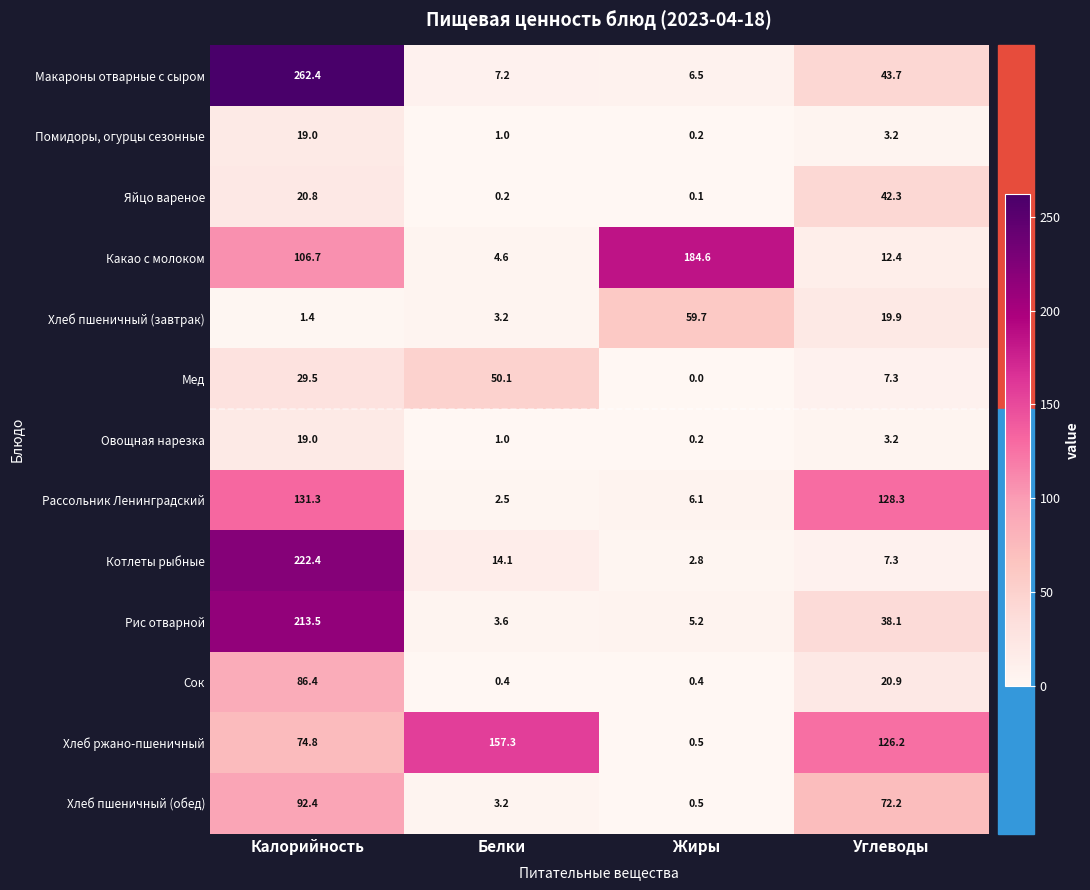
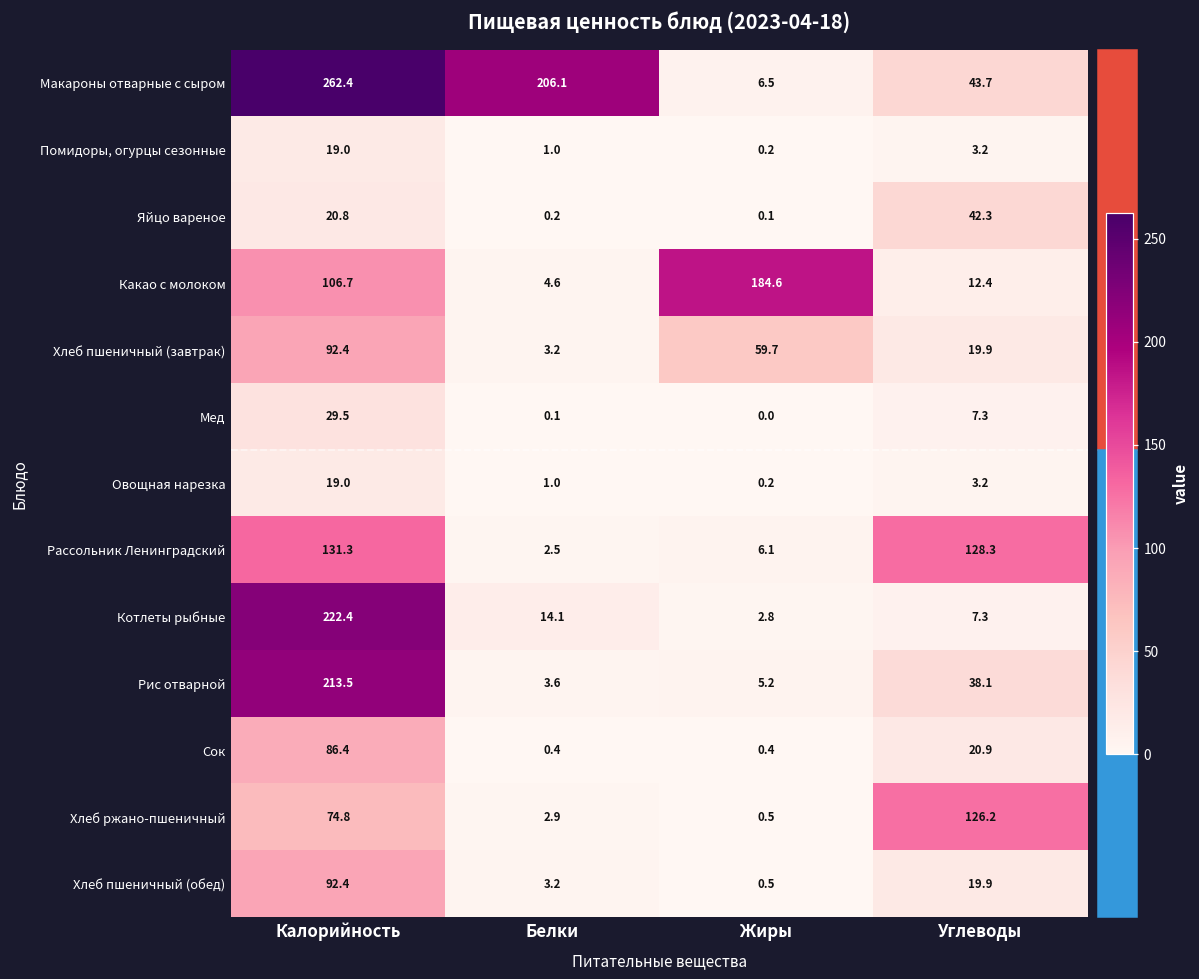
  {
    "Макароны отварные с сыром": {
      "Калорийность": 262.4,
-     "Белки": 7.2,
+     "Белки": 206.1,
      "Жиры": 6.5,
      "Углеводы": 43.7
    },
    "Помидоры, огурцы сезонные": {
      "Калорийность": 19.0,
      "Белки": 1.0,
      "Жиры": 0.2,
      "Углеводы": 3.2
    },
    "Яйцо вареное": {
      "Калорийность": 20.8,
      "Белки": 0.2,
      "Жиры": 0.1,
      "Углеводы": 42.3
    },
    "Какао с молоком": {
      "Калорийность": 106.7,
      "Белки": 4.6,
      "Жиры": 184.6,
      "Углеводы": 12.4
    },
    "Хлеб пшеничный (завтрак)": {
-     "Калорийность": 1.4,
+     "Калорийность": 92.4,
      "Белки": 3.2,
      "Жиры": 59.7,
      "Углеводы": 19.9
    },
    "Мед": {
      "Калорийность": 29.5,
-     "Белки": 50.1,
+     "Белки": 0.1,
      "Жиры": 0.0,
      "Углеводы": 7.3
    },
    "Овощная нарезка": {
      "Калорийность": 19.0,
      "Белки": 1.0,
      "Жиры": 0.2,
      "Углеводы": 3.2
    },
    "Рассольник Ленинградский": {
      "Калорийность": 131.3,
      "Белки": 2.5,
      "Жиры": 6.1,
      "Углеводы": 128.3
    },
    "Котлеты рыбные": {
      "Калорийность": 222.4,
      "Белки": 14.1,
      "Жиры": 2.8,
      "Углеводы": 7.3
    },
    "Рис отварной": {
      "Калорийность": 213.5,
      "Белки": 3.6,
      "Жиры": 5.2,
      "Углеводы": 38.1
    },
    "Сок": {
      "Калорийность": 86.4,
      "Белки": 0.4,
      "Жиры": 0.4,
      "Углеводы": 20.9
    },
    "Хлеб ржано-пшеничный": {
      "Калорийность": 74.8,
-     "Белки": 157.3,
+     "Белки": 2.9,
      "Жиры": 0.5,
      "Углеводы": 126.2
    },
    "Хлеб пшеничный (обед)": {
      "Калорийность": 92.4,
      "Белки": 3.2,
      "Жиры": 0.5,
-     "Углеводы": 72.2
+     "Углеводы": 19.9
    }
  }
